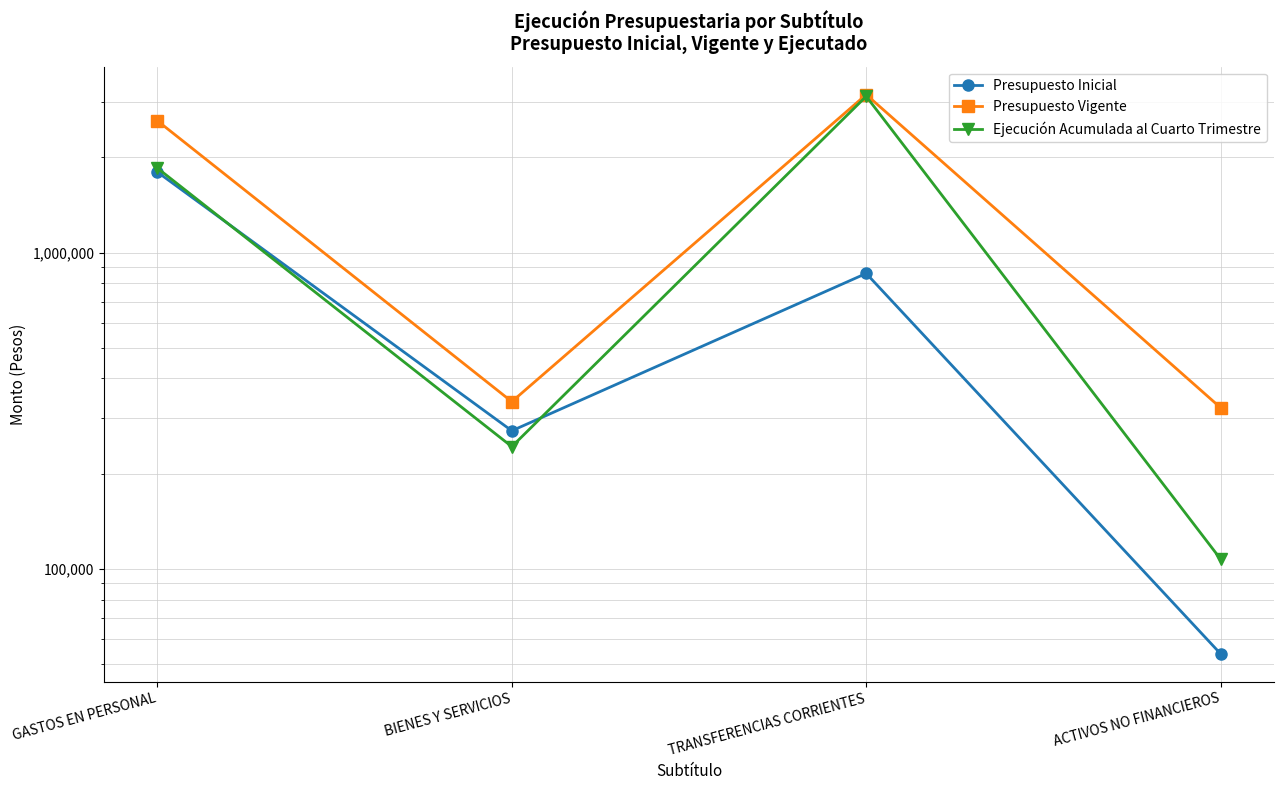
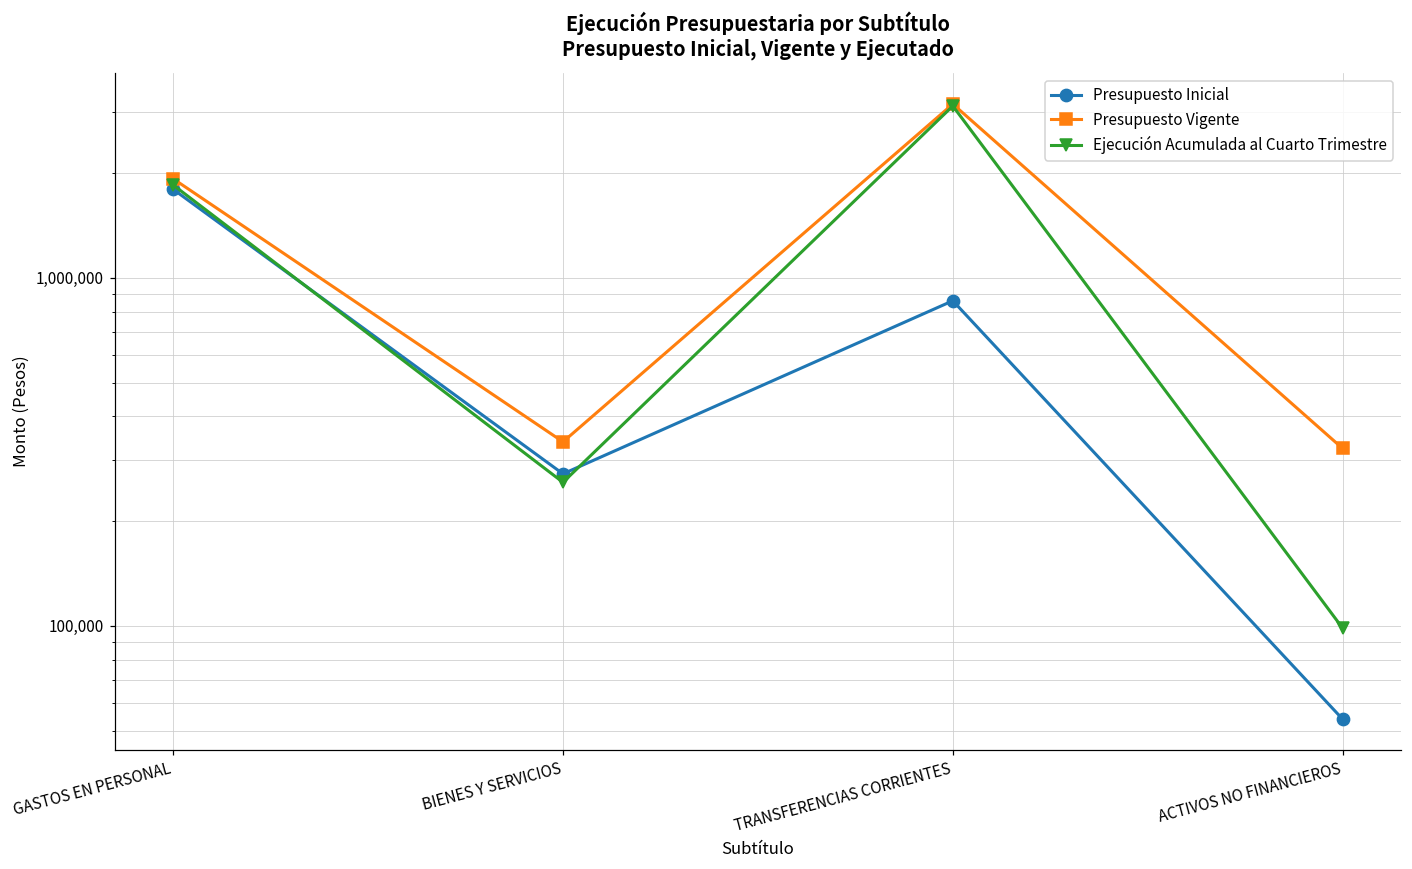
  {
    "Presupuesto Inicial": {
      "GASTOS EN PERSONAL": "1,800,000",
      "BIENES Y SERVICIOS": "270,000",
      "TRANSFERENCIAS CORRIENTES": "860,000",
      "ACTIVOS NO FINANCIEROS": "54,000"
    },
    "Presupuesto Vigente": {
-     "GASTOS EN PERSONAL": "2,600,000",
+     "GASTOS EN PERSONAL": "1,900,000",
      "BIENES Y SERVICIOS": "340,000",
      "ACTIVOS NO FINANCIEROS": "320,000"
    },
    "Ejecución Acumulada al Cuarto Trimestre": {
      "GASTOS EN PERSONAL": "1,800,000",
-     "BIENES Y SERVICIOS": "240,000",
-     "ACTIVOS NO FINANCIEROS": "107,000"
+     "BIENES Y SERVICIOS": "260,000",
+     "ACTIVOS NO FINANCIEROS": "98,000"
    }
  }
